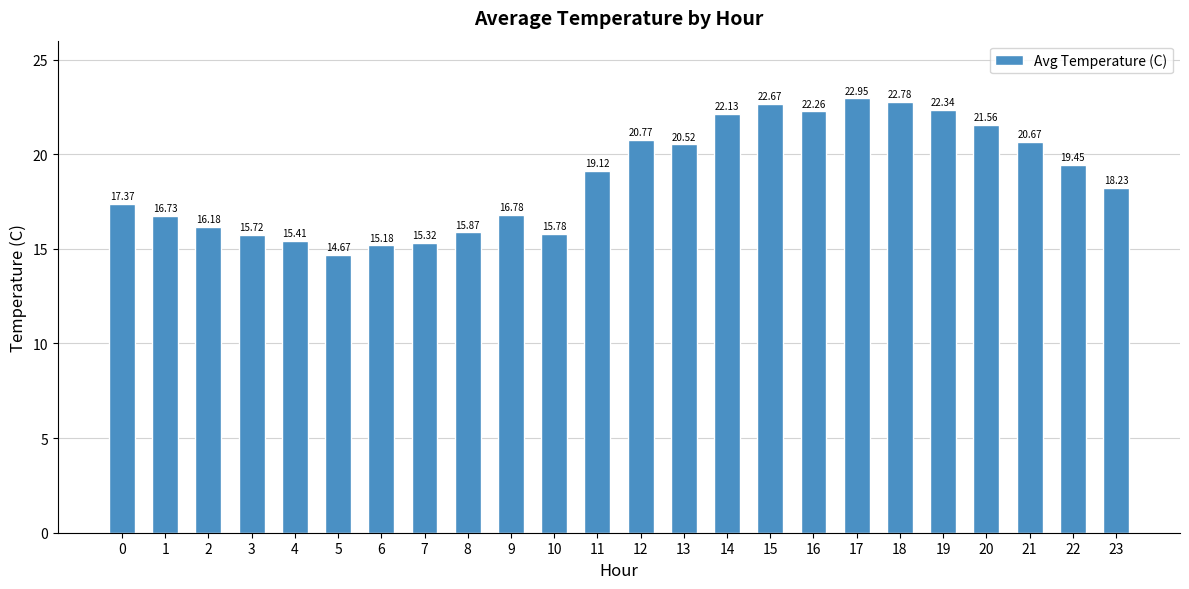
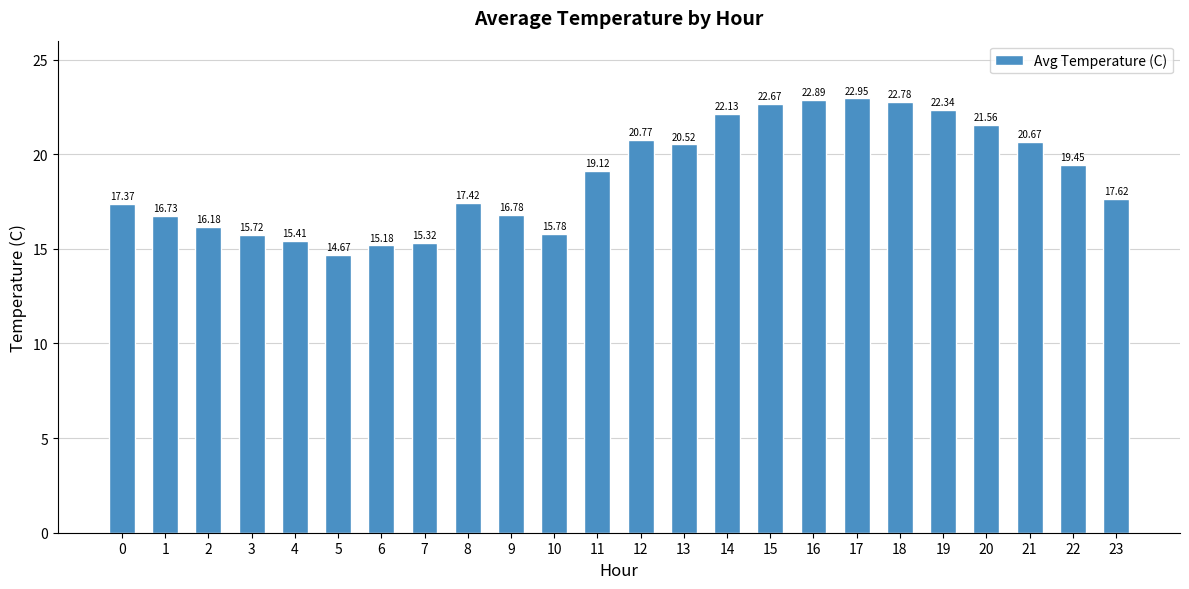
  {
    "0": 17.37,
    "1": 16.73,
    "2": 16.18,
    "3": 15.72,
    "4": 15.41,
    "5": 14.67,
    "6": 15.18,
    "7": 15.32,
-   "8": 15.87,
+   "8": 17.42,
    "9": 16.78,
    "10": 15.78,
    "11": 19.12,
    "12": 20.77,
    "13": 20.52,
    "14": 22.13,
    "15": 22.67,
-   "16": 22.26,
+   "16": 22.89,
    "17": 22.95,
    "18": 22.78,
    "19": 22.34,
    "20": 21.56,
    "21": 20.67,
    "22": 19.45,
-   "23": 18.23
+   "23": 17.62
  }
